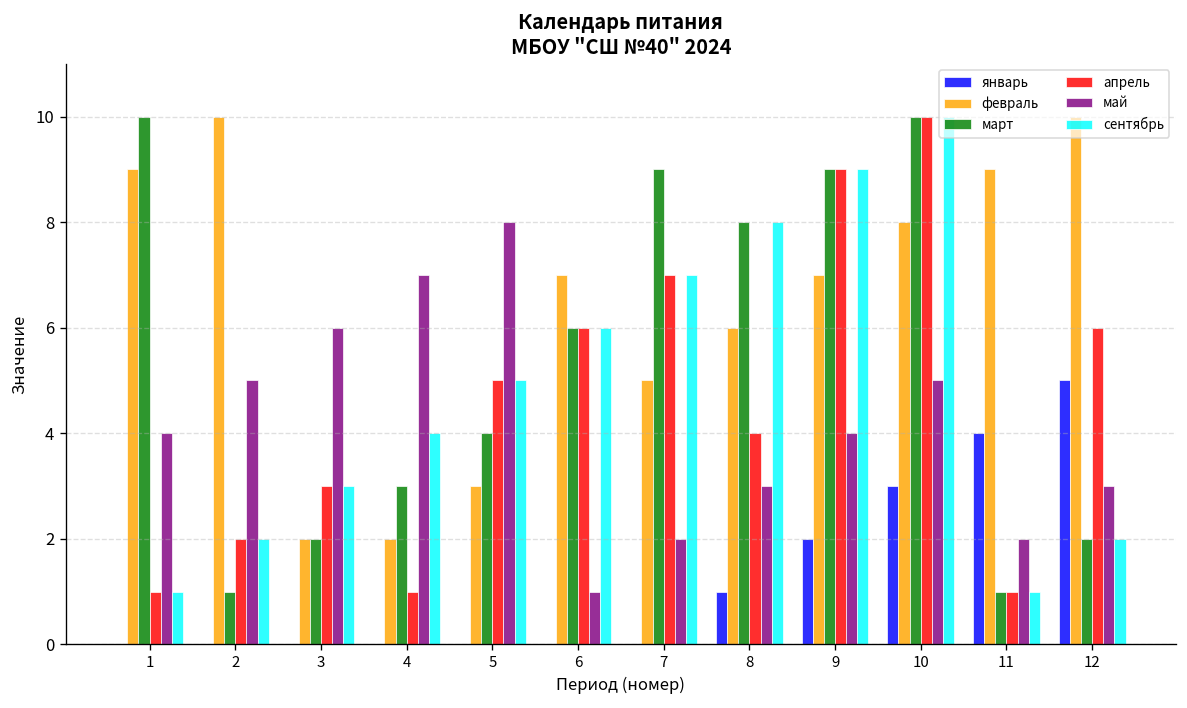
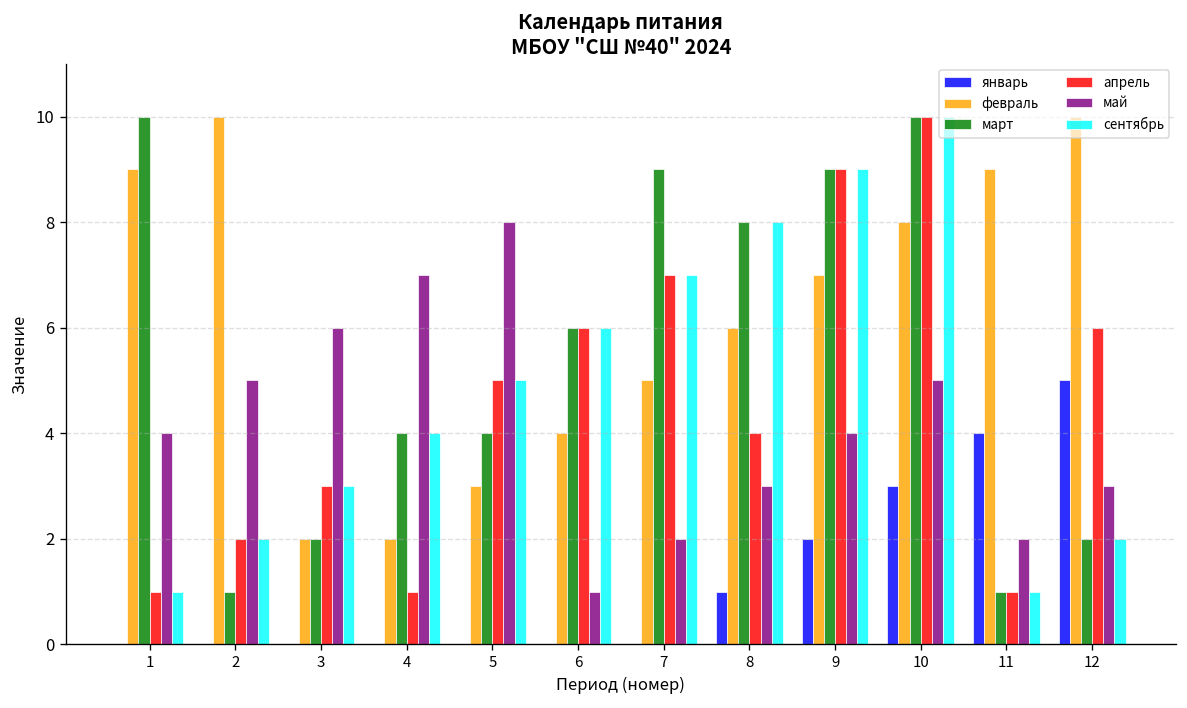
  {
    "январь": {
      "1": 0,
      "2": 0,
      "3": 0,
      "4": 0,
      "5": 0,
      "6": 0,
      "7": 0,
      "8": 1,
      "9": 2,
      "10": 3,
      "11": 4,
      "12": 5
    },
    "февраль": {
      "1": 9,
      "2": 10,
      "3": 2,
      "4": 2,
      "5": 3,
-     "6": 7,
+     "6": 4,
      "7": 5,
      "8": 6,
      "9": 7,
      "10": 8,
      "11": 9
    },
    "март": {
      "1": 10,
      "2": 1,
      "3": 2,
-     "4": 3,
+     "4": 4,
      "5": 4,
      "6": 6,
      "7": 9,
      "8": 8,
      "9": 9,
      "10": 10,
      "11": 1,
      "12": 2
    },
    "апрель": {
      "1": 1,
      "2": 2,
      "3": 3,
      "4": 1,
      "5": 5,
      "6": 6,
      "7": 7,
      "8": 4,
      "9": 9,
      "10": 10,
      "11": 1,
      "12": 6
    },
    "май": {
      "1": 4,
      "2": 5,
      "3": 6,
      "4": 7,
      "5": 8,
      "6": 1,
      "7": 2,
      "8": 3,
      "9": 4,
      "10": 5,
      "11": 2,
      "12": 3
    },
    "сентябрь": {
      "1": 1,
      "2": 2,
      "3": 3,
      "4": 4,
      "5": 5,
      "6": 6,
      "7": 7,
      "8": 8,
      "9": 9,
      "11": 1,
      "12": 2
    }
  }
